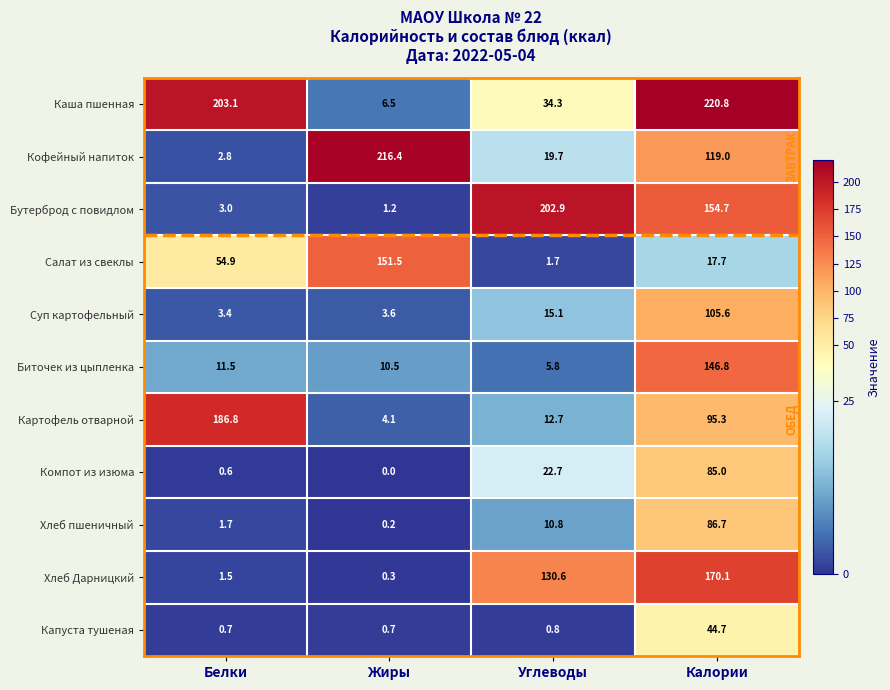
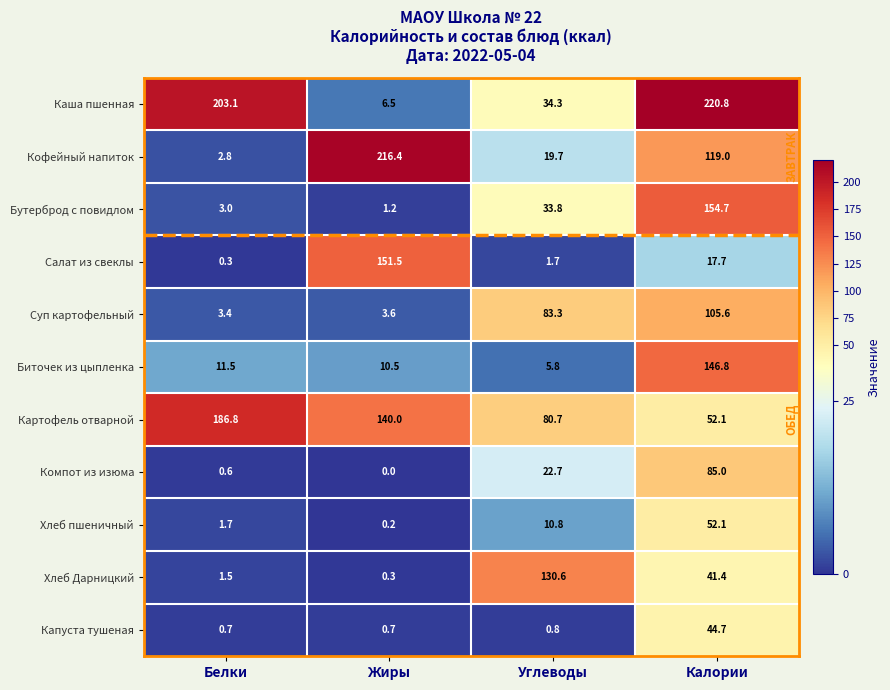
  {
    "Каша пшенная": {
      "Белки": 203.1,
      "Жиры": 6.5,
      "Углеводы": 34.3,
      "Калории": 220.8
    },
    "Кофейный напиток": {
      "Белки": 2.8,
      "Жиры": 216.4,
      "Углеводы": 19.7
    },
    "Бутерброд с повидлом": {
      "Белки": 3.0,
      "Жиры": 1.2,
-     "Углеводы": 202.9,
+     "Углеводы": 33.8,
      "Калории": 154.7
    },
    "Салат из свеклы": {
-     "Белки": 54.9,
+     "Белки": 0.3,
      "Жиры": 151.5,
      "Углеводы": 1.7,
      "Калории": 17.7
    },
    "Суп картофельный": {
      "Белки": 3.4,
      "Жиры": 3.6,
-     "Углеводы": 15.1,
+     "Углеводы": 83.3,
      "Калории": 105.6
    },
    "Биточек из цыпленка": {
      "Белки": 11.5,
      "Жиры": 10.5,
      "Углеводы": 5.8,
      "Калории": 146.8
    },
    "Картофель отварной": {
      "Белки": 186.8,
-     "Жиры": 4.1,
-     "Углеводы": 12.7,
-     "Калории": 95.3
+     "Жиры": 140.0,
+     "Углеводы": 80.7,
+     "Калории": 52.1
    },
    "Компот из изюма": {
      "Белки": 0.6,
      "Жиры": 0.0,
      "Углеводы": 22.7,
      "Калории": 85.0
    },
    "Хлеб пшеничный": {
      "Белки": 1.7,
      "Жиры": 0.2,
      "Углеводы": 10.8,
-     "Калории": 86.7
+     "Калории": 52.1
    },
    "Хлеб Дарницкий": {
      "Белки": 1.5,
      "Жиры": 0.3,
      "Углеводы": 130.6,
-     "Калории": 170.1
+     "Калории": 41.4
    },
    "Капуста тушеная": {
      "Белки": 0.7,
      "Жиры": 0.7,
      "Углеводы": 0.8,
      "Калории": 44.7
    }
  }
